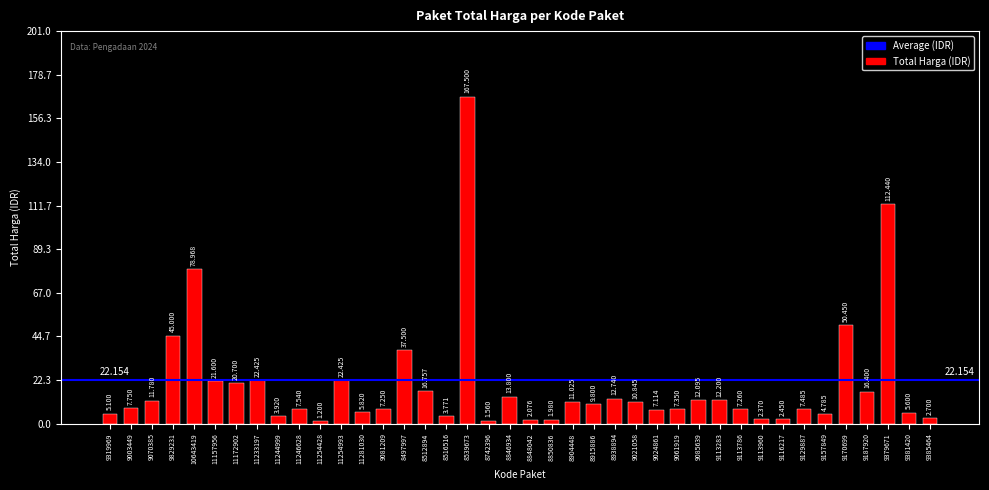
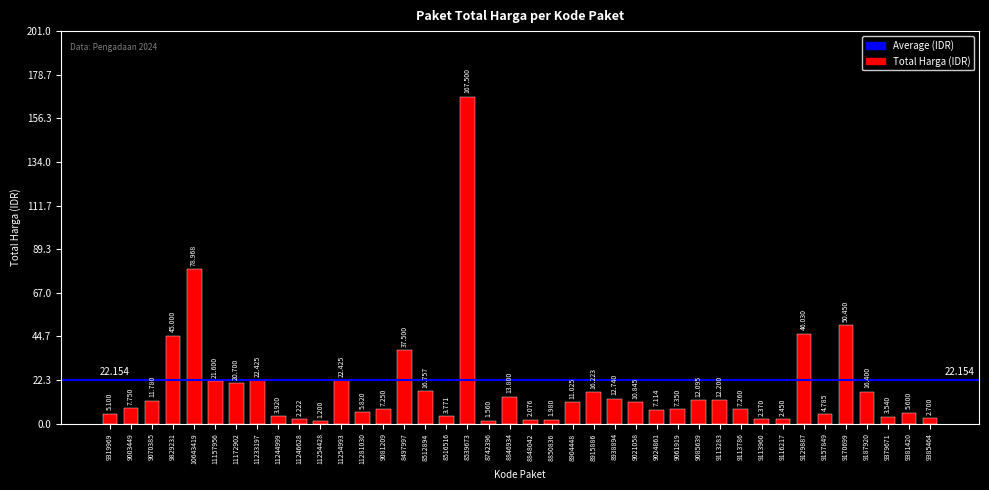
  {
-   "11246628": 7.540,
-   "8915886": 9.800,
-   "9129887": 7.485,
-   "9379671": 112.440
+   "11246628": 2.222,
+   "8915886": 16.223,
+   "9129887": 46.030,
+   "9379671": 3.540
  }
